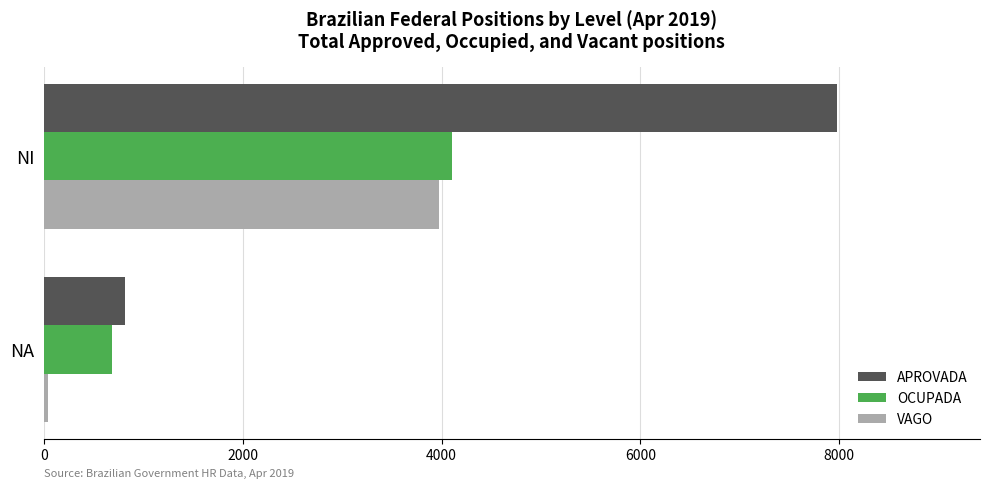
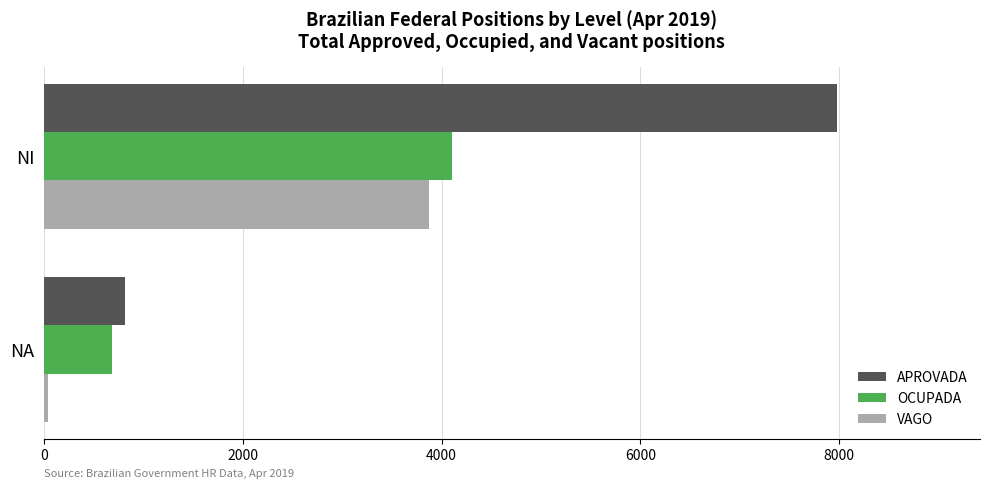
  {
    "APROVADA": {
      "NI": 8000,
      "NA": 800
    },
    "OCUPADA": {
      "NI": 4100,
      "NA": 700
    },
    "VAGO": {
-     "NI": 4000,
+     "NI": 3900,
      "NA": 0
    }
  }
